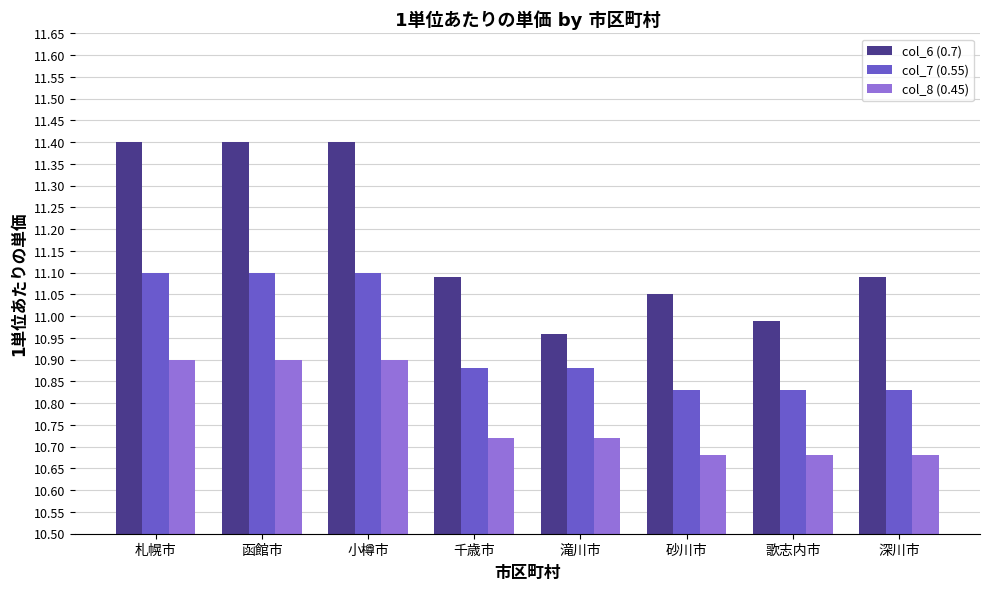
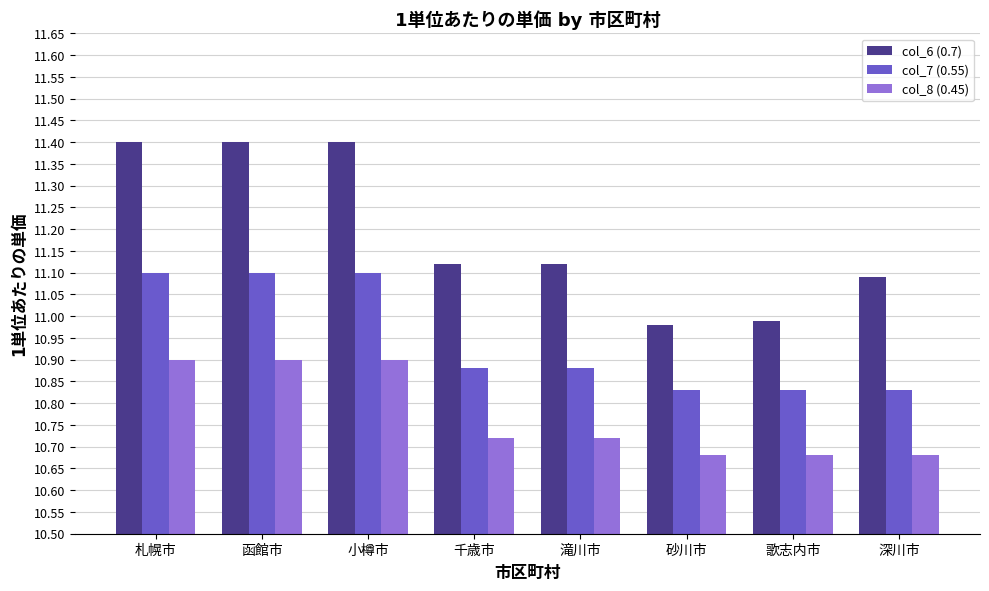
  {
    "col_6 (0.7)": {
      "札幌市": 11.40,
      "函館市": 11.40,
      "小樽市": 11.40,
-     "千歳市": 11.09,
-     "滝川市": 10.96,
-     "砂川市": 11.05,
+     "千歳市": 11.12,
+     "滝川市": 11.12,
+     "砂川市": 10.98,
      "歌志内市": 10.99,
      "深川市": 11.09
    }
  }
